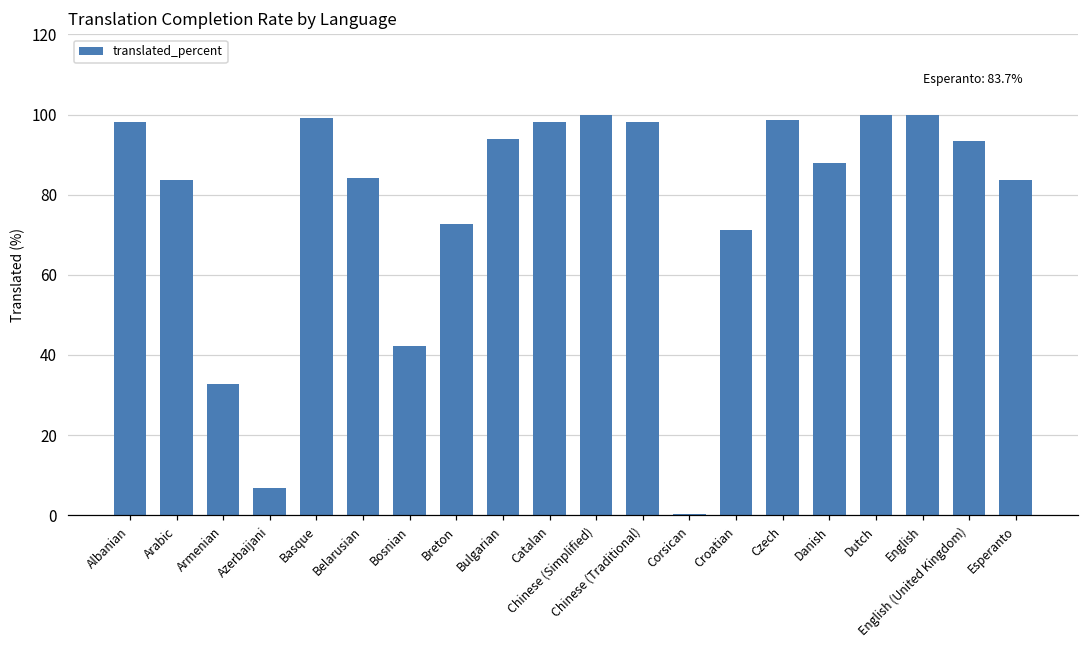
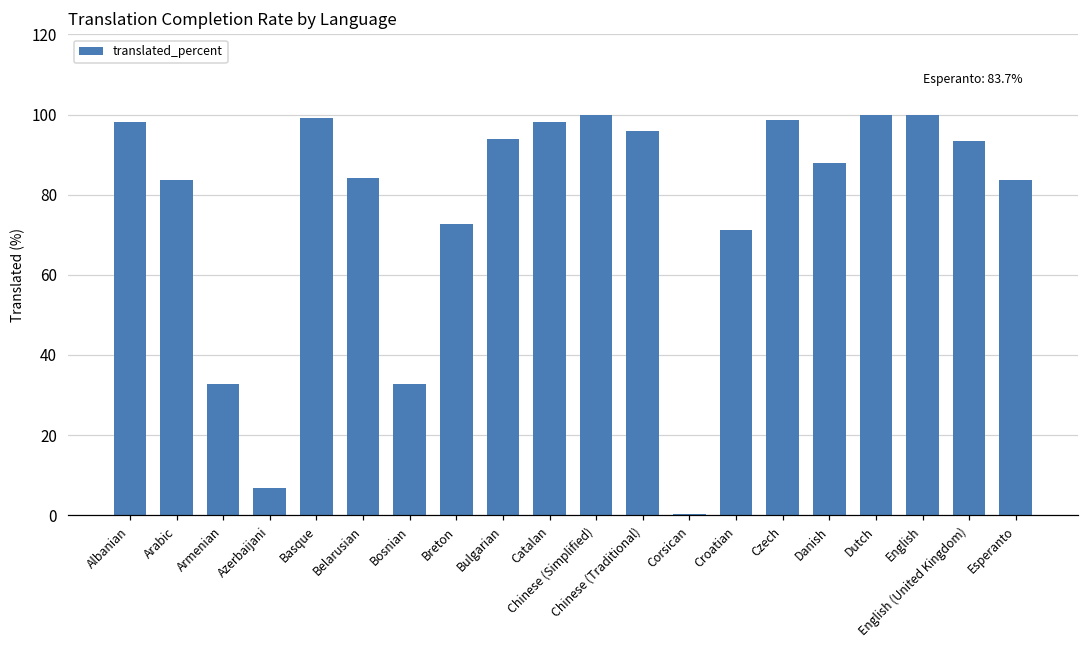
  {
    "Albanian": 98,
    "Arabic": 84,
    "Armenian": 33,
    "Azerbaijani": 7,
    "Basque": 99,
    "Belarusian": 84,
-   "Bosnian": 42,
+   "Bosnian": 33,
    "Breton": 73,
    "Bulgarian": 94,
    "Catalan": 98,
    "Chinese (Simplified)": 100,
-   "Chinese (Traditional)": 98,
+   "Chinese (Traditional)": 96,
    "Croatian": 71,
    "Czech": 99,
    "Danish": 88,
    "Dutch": 100,
    "English": 100,
    "English (United Kingdom)": 93,
    "Esperanto": 84
  }
